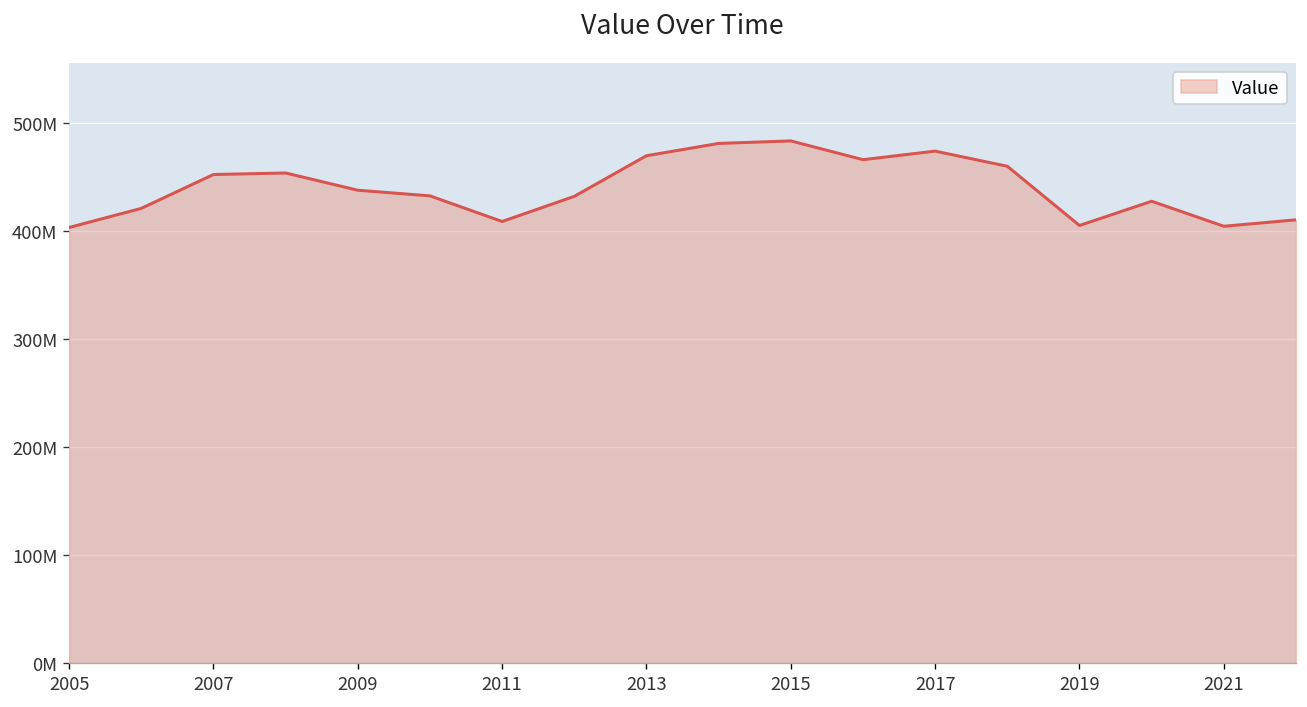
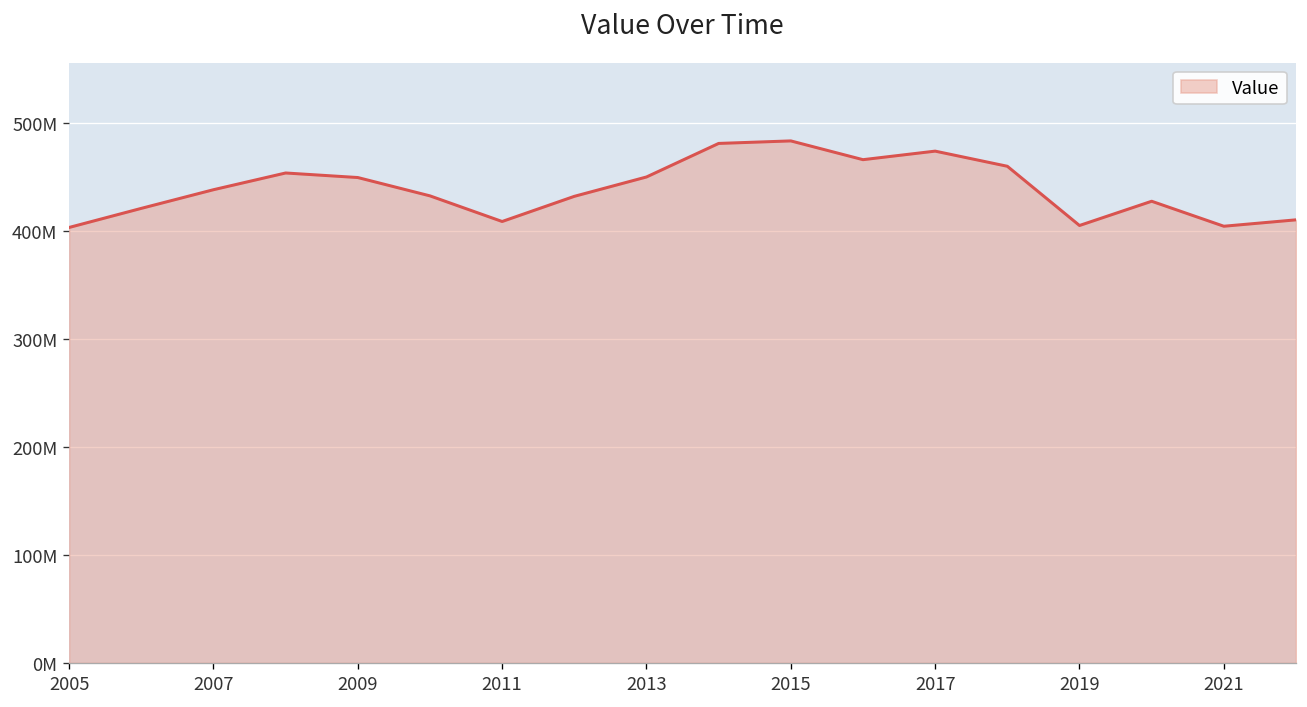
  {
    "2005": 400000000,
-   "2007": 450000000,
-   "2009": 440000000,
+   "2007": 440000000,
+   "2009": 450000000,
    "2011": 410000000,
-   "2013": 470000000,
+   "2013": 450000000,
    "2015": 480000000,
    "2017": 470000000,
    "2019": 410000000,
    "2021": 400000000
  }
